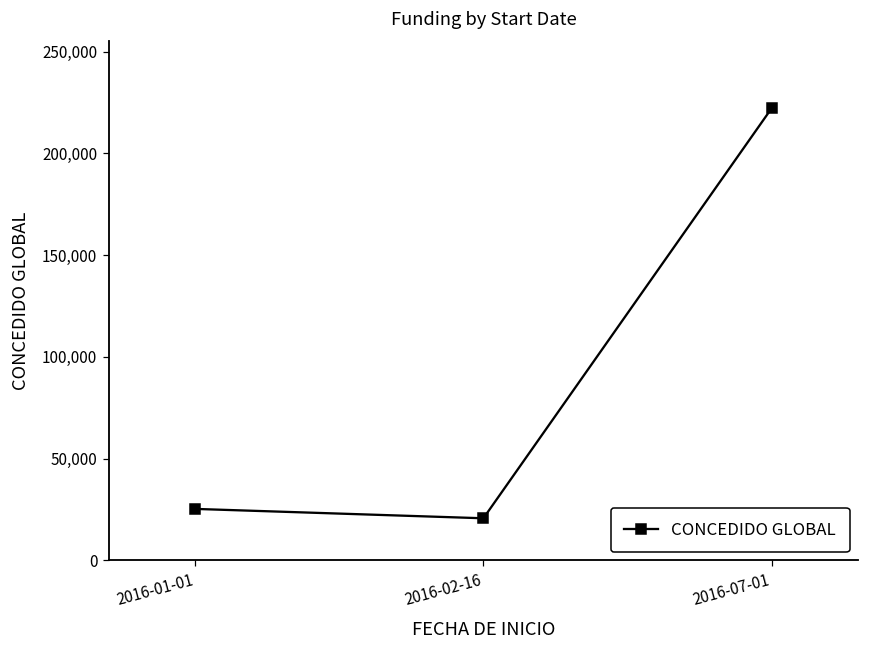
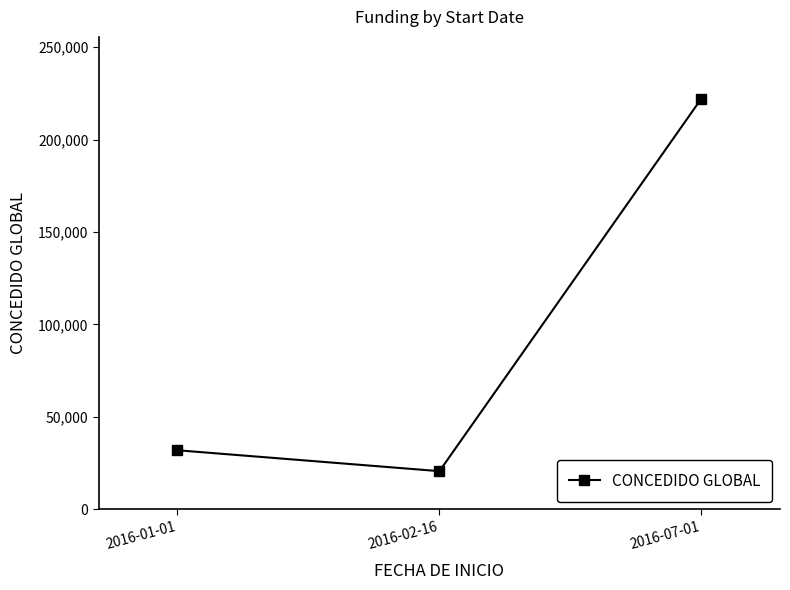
  {
-   "2016-01-01": "25,000",
+   "2016-01-01": "32,000",
    "2016-02-16": "21,000",
    "2016-07-01": "222,000"
  }
